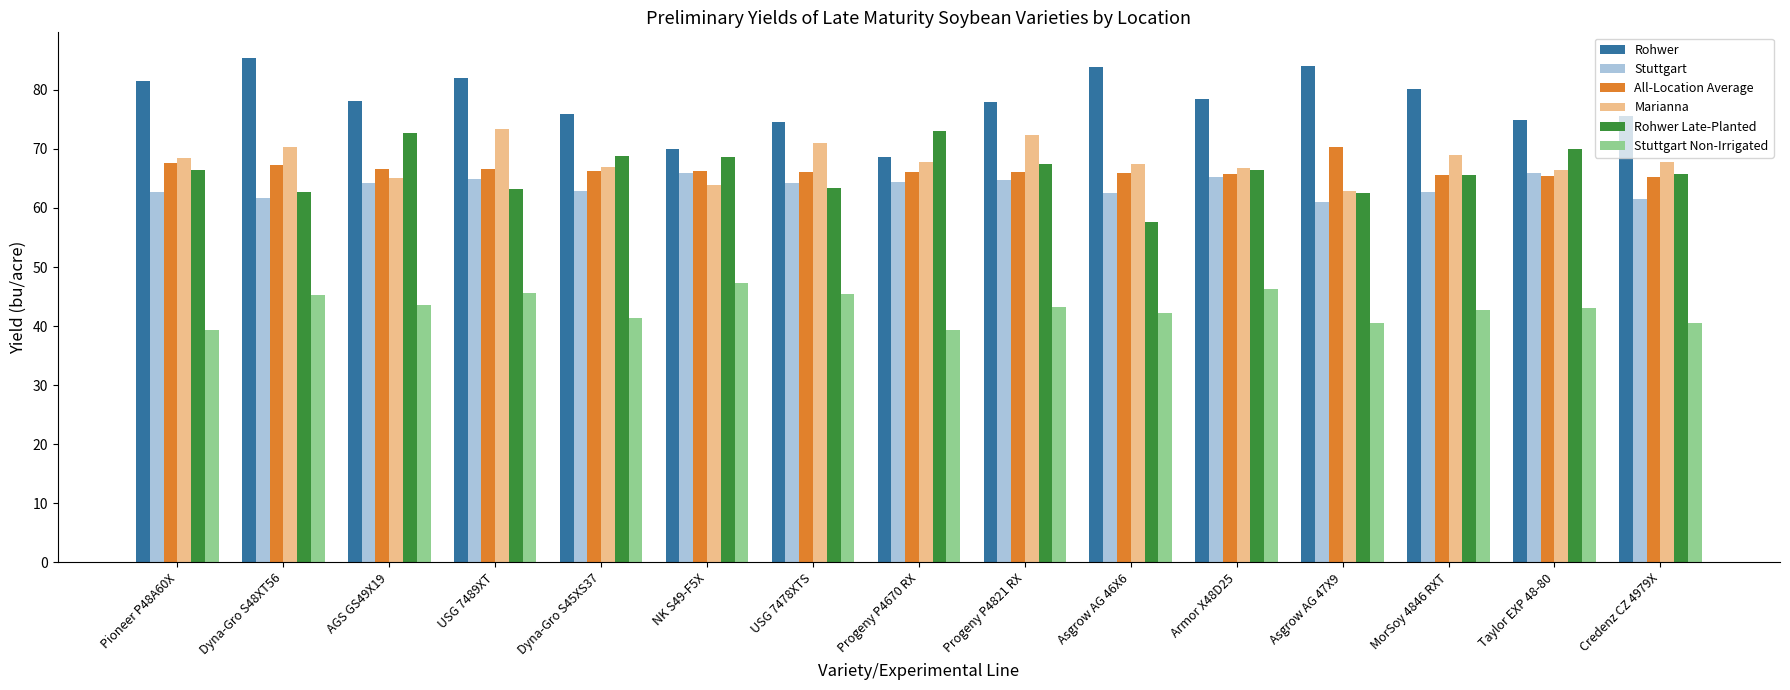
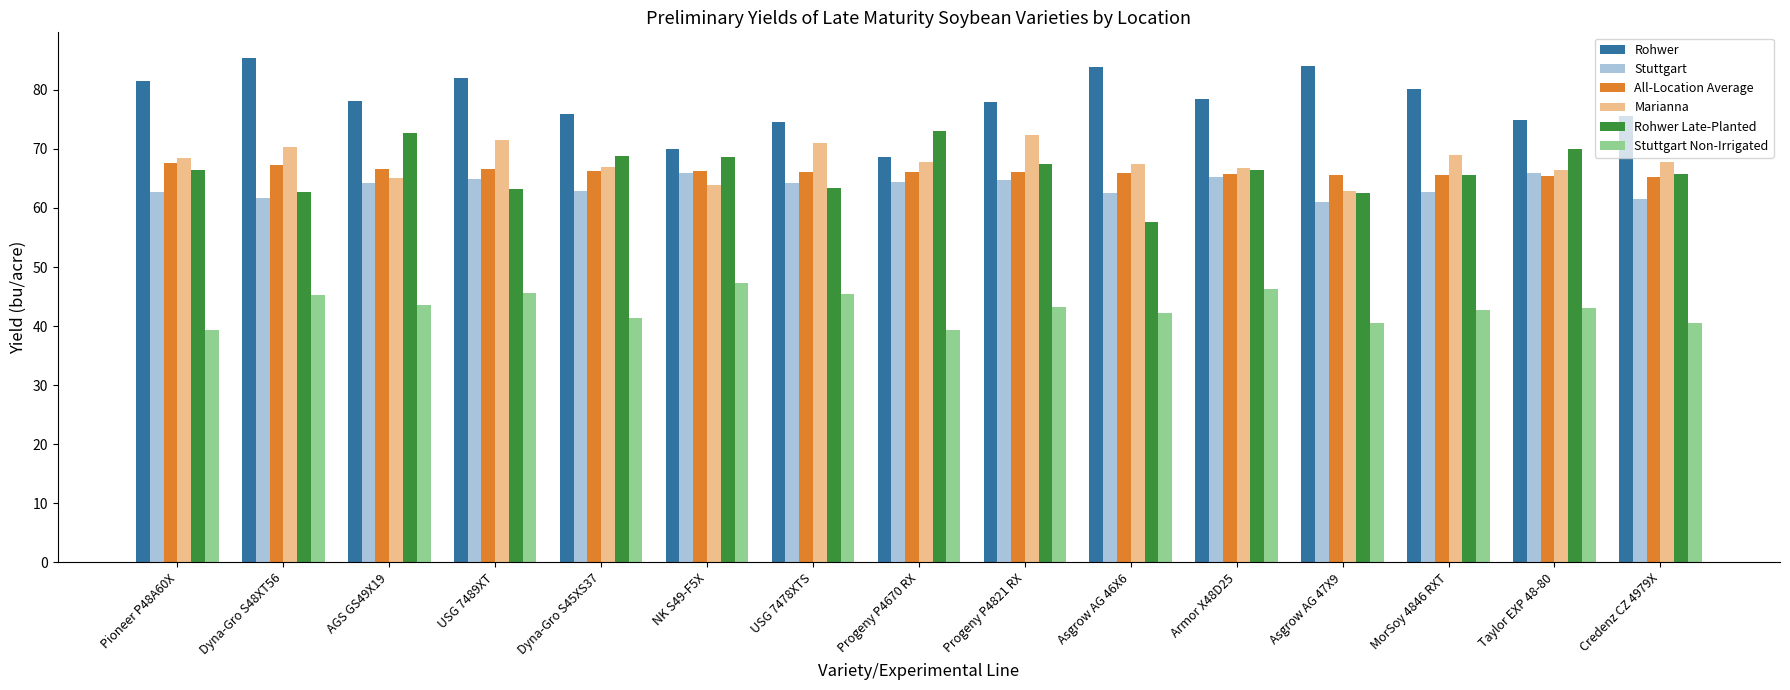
  {
    "Rohwer": {
      "Pioneer P48A60X": 82,
      "Dyna-Gro S48XT56": 85,
      "AGS GS49X19": 78,
      "USG 7489XT": 82,
      "Dyna-Gro S45XS37": 76,
      "NK S49-F5X": 70,
      "USG 7478XTS": 75,
      "Progeny P4670 RX": 69,
      "Progeny P4821 RX": 78,
      "Asgrow AG 46X6": 84,
      "Armor X48D25": 79,
      "Asgrow AG 47X9": 84,
      "MorSoy 4846 RXT": 80,
      "Taylor EXP 48-80": 75
    },
    "Stuttgart": {
      "Pioneer P48A60X": 63,
      "Dyna-Gro S48XT56": 62,
      "AGS GS49X19": 64,
      "USG 7489XT": 65,
      "Dyna-Gro S45XS37": 63,
      "NK S49-F5X": 66,
      "USG 7478XTS": 64,
      "Progeny P4670 RX": 64,
      "Progeny P4821 RX": 65,
      "Asgrow AG 46X6": 63,
      "Armor X48D25": 65,
      "Asgrow AG 47X9": 61,
      "MorSoy 4846 RXT": 63,
      "Taylor EXP 48-80": 66,
      "Credenz CZ 4979X": 62
    },
    "All-Location Average": {
      "Pioneer P48A60X": 68,
      "Dyna-Gro S48XT56": 67,
      "AGS GS49X19": 67,
      "USG 7489XT": 67,
      "Dyna-Gro S45XS37": 66,
      "NK S49-F5X": 66,
      "USG 7478XTS": 66,
      "Progeny P4670 RX": 66,
      "Progeny P4821 RX": 66,
      "Asgrow AG 46X6": 66,
      "Armor X48D25": 66,
-     "Asgrow AG 47X9": 70,
+     "Asgrow AG 47X9": 66,
      "MorSoy 4846 RXT": 66,
      "Taylor EXP 48-80": 65,
      "Credenz CZ 4979X": 65
    },
    "Marianna": {
      "Pioneer P48A60X": 69,
      "Dyna-Gro S48XT56": 70,
      "AGS GS49X19": 65,
-     "USG 7489XT": 73,
+     "USG 7489XT": 71,
      "Dyna-Gro S45XS37": 67,
      "NK S49-F5X": 64,
      "USG 7478XTS": 71,
      "Progeny P4670 RX": 68,
      "Progeny P4821 RX": 72,
      "Asgrow AG 46X6": 67,
      "Armor X48D25": 67,
      "Asgrow AG 47X9": 63,
      "MorSoy 4846 RXT": 69,
      "Taylor EXP 48-80": 66,
      "Credenz CZ 4979X": 68
    },
    "Rohwer Late-Planted": {
      "Pioneer P48A60X": 66,
      "Dyna-Gro S48XT56": 63,
      "AGS GS49X19": 73,
      "USG 7489XT": 63,
      "Dyna-Gro S45XS37": 69,
      "NK S49-F5X": 69,
      "USG 7478XTS": 63,
      "Progeny P4670 RX": 73,
      "Progeny P4821 RX": 68,
      "Asgrow AG 46X6": 58,
      "Armor X48D25": 66,
      "Asgrow AG 47X9": 63,
      "MorSoy 4846 RXT": 66,
      "Taylor EXP 48-80": 70,
      "Credenz CZ 4979X": 66
    },
    "Stuttgart Non-Irrigated": {
      "Pioneer P48A60X": 39,
      "Dyna-Gro S48XT56": 45,
      "AGS GS49X19": 44,
      "USG 7489XT": 46,
      "Dyna-Gro S45XS37": 41,
      "NK S49-F5X": 47,
      "USG 7478XTS": 45,
      "Progeny P4670 RX": 39,
      "Progeny P4821 RX": 43,
      "Asgrow AG 46X6": 42,
      "Armor X48D25": 46,
      "Asgrow AG 47X9": 41,
      "MorSoy 4846 RXT": 43,
      "Taylor EXP 48-80": 43,
      "Credenz CZ 4979X": 40
    }
  }
